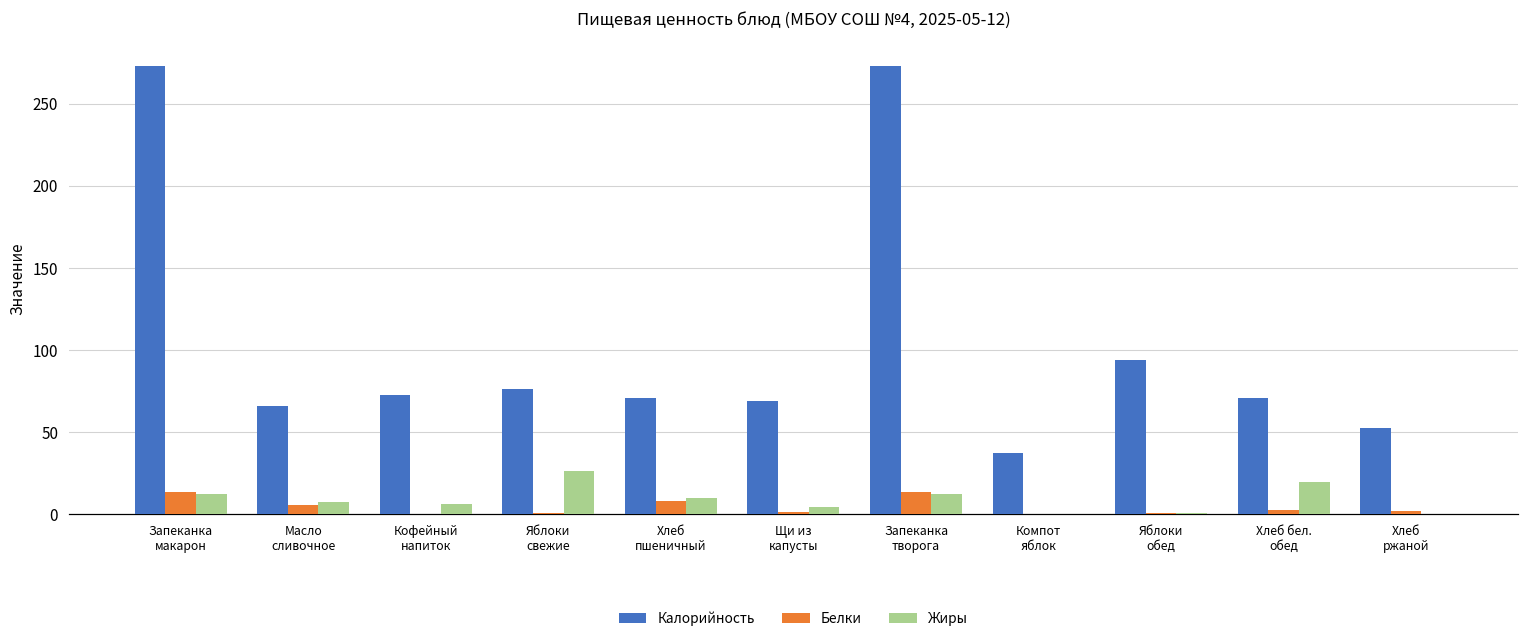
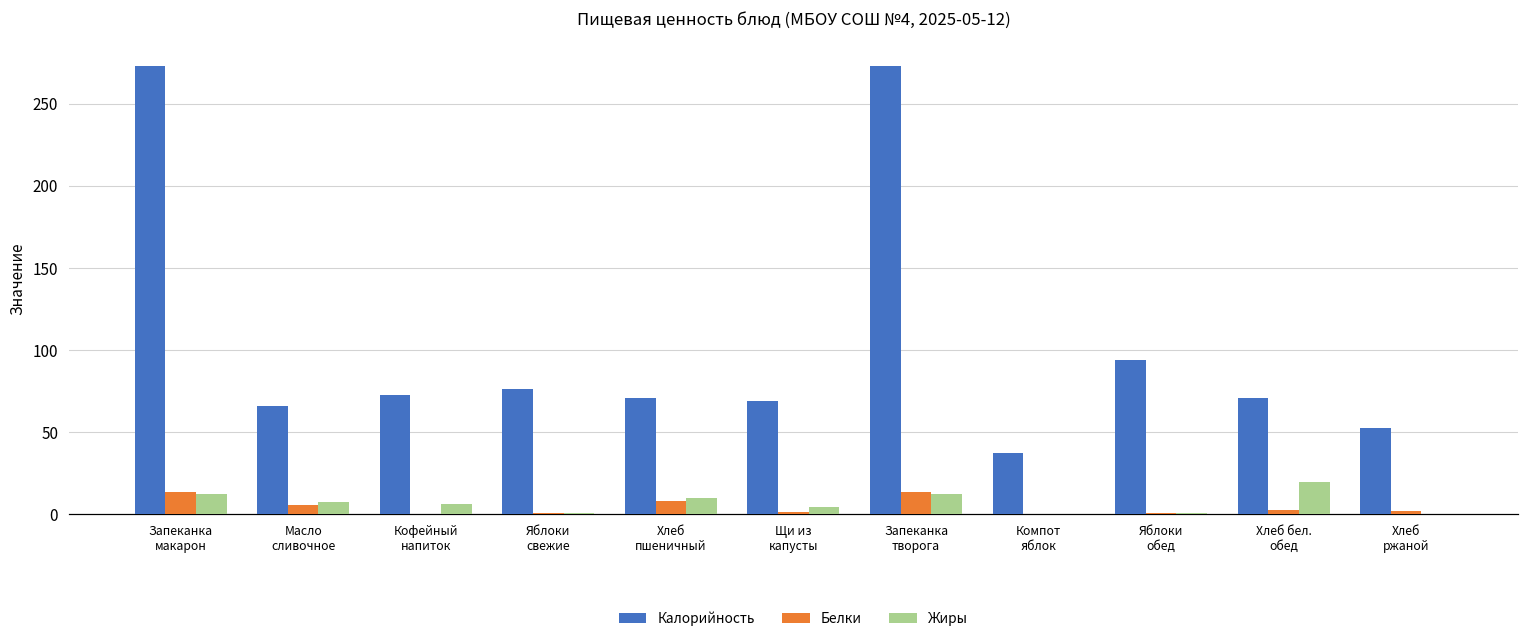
  {
    "Калорийность": {
      "Запеканка макарон": 273,
      "Масло сливочное": 66,
      "Кофейный напиток": 72,
      "Яблоки свежие": 76,
      "Хлеб пшеничный": 71,
      "Щи из капусты": 69,
      "Запеканка творога": 273,
      "Компот яблок": 37,
      "Яблоки обед": 94,
      "Хлеб бел. обед": 71,
      "Хлеб ржаной": 52
    },
    "Белки": {
      "Запеканка макарон": 14,
      "Масло сливочное": 6,
      "Хлеб пшеничный": 8,
      "Запеканка творога": 14,
      "Хлеб бел. обед": 2,
      "Хлеб ржаной": 2
    },
    "Жиры": {
      "Запеканка макарон": 12,
      "Масло сливочное": 7,
      "Кофейный напиток": 6,
-     "Яблоки свежие": 26,
+     "Яблоки свежие": 1,
      "Хлеб пшеничный": 10,
      "Щи из капусты": 4,
      "Запеканка творога": 12,
      "Хлеб бел. обед": 20
    }
  }
